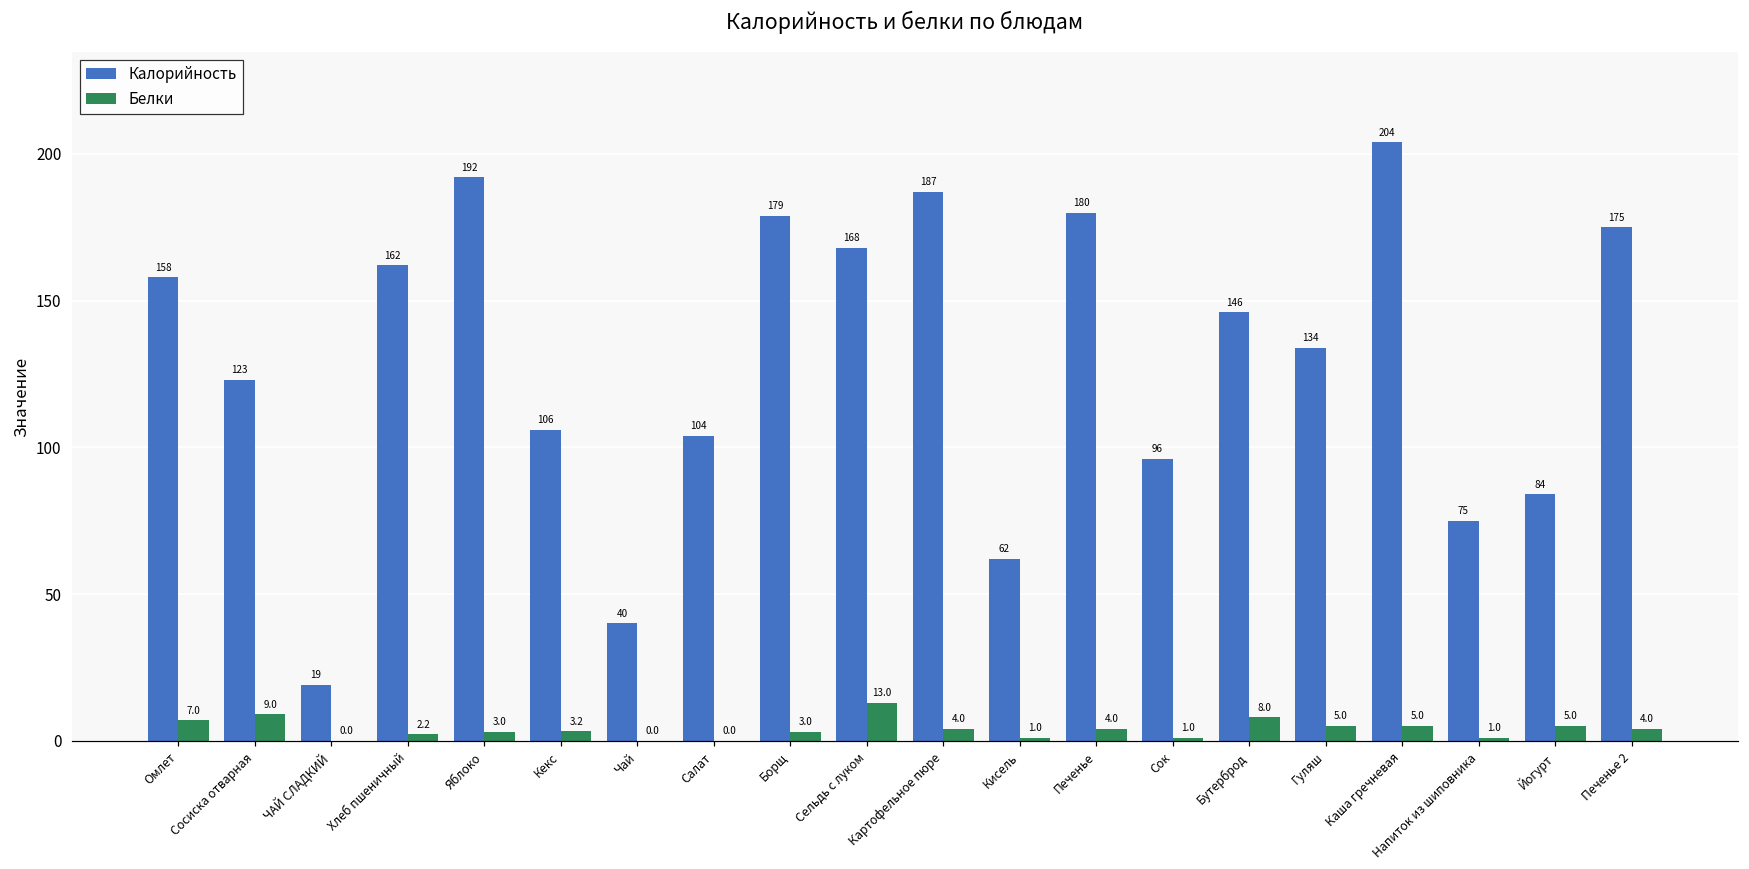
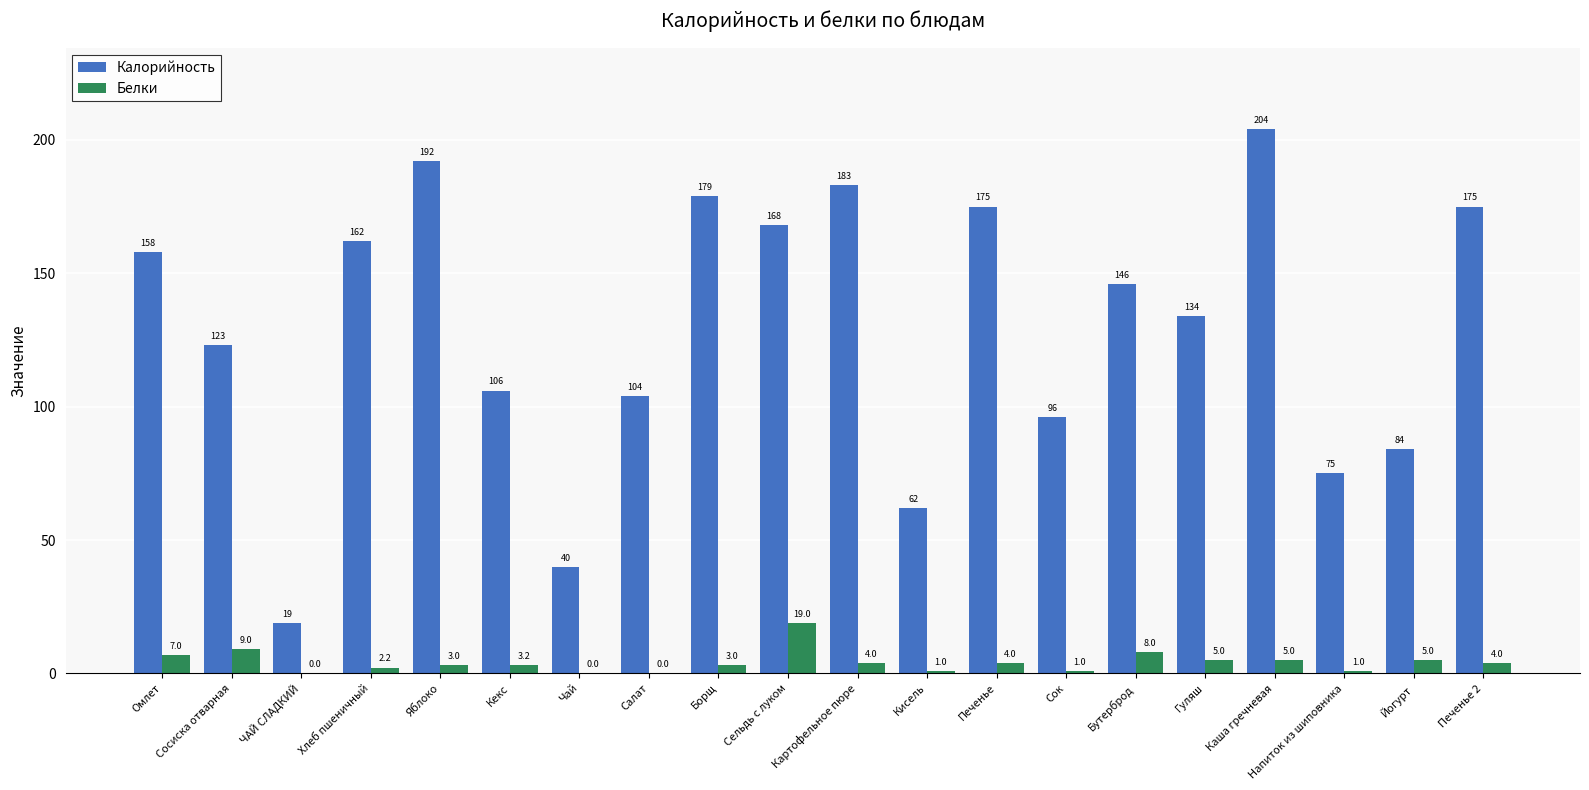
  {
    "Калорийность": {
      "Омлет": 158,
      "Сосиска отварная": 123,
      "ЧАЙ СЛАДКИЙ": 19,
      "Хлеб пшеничный": 162,
      "Яблоко": 192,
      "Кекс": 106,
      "Чай": 40,
      "Салат": 104,
      "Борщ": 179,
      "Сельдь с луком": 168,
-     "Картофельное пюре": 187,
+     "Картофельное пюре": 183,
      "Кисель": 62,
-     "Печенье": 180,
+     "Печенье": 175,
      "Сок": 96,
      "Бутерброд": 146,
      "Гуляш": 134,
      "Каша гречневая": 204,
      "Напиток из шиповника": 75,
      "Йогурт": 84,
      "Печенье 2": 175
    },
    "Белки": {
      "Омлет": 7.0,
      "Сосиска отварная": 9.0,
      "ЧАЙ СЛАДКИЙ": 0.0,
      "Хлеб пшеничный": 2.2,
      "Яблоко": 3.0,
      "Кекс": 3.2,
      "Чай": 0.0,
      "Салат": 0.0,
      "Борщ": 3.0,
-     "Сельдь с луком": 13.0,
+     "Сельдь с луком": 19.0,
      "Картофельное пюре": 4.0,
      "Кисель": 1.0,
      "Печенье": 4.0,
      "Сок": 1.0,
      "Бутерброд": 8.0,
      "Гуляш": 5.0,
      "Каша гречневая": 5.0,
      "Напиток из шиповника": 1.0,
      "Йогурт": 5.0,
      "Печенье 2": 4.0
    }
  }
